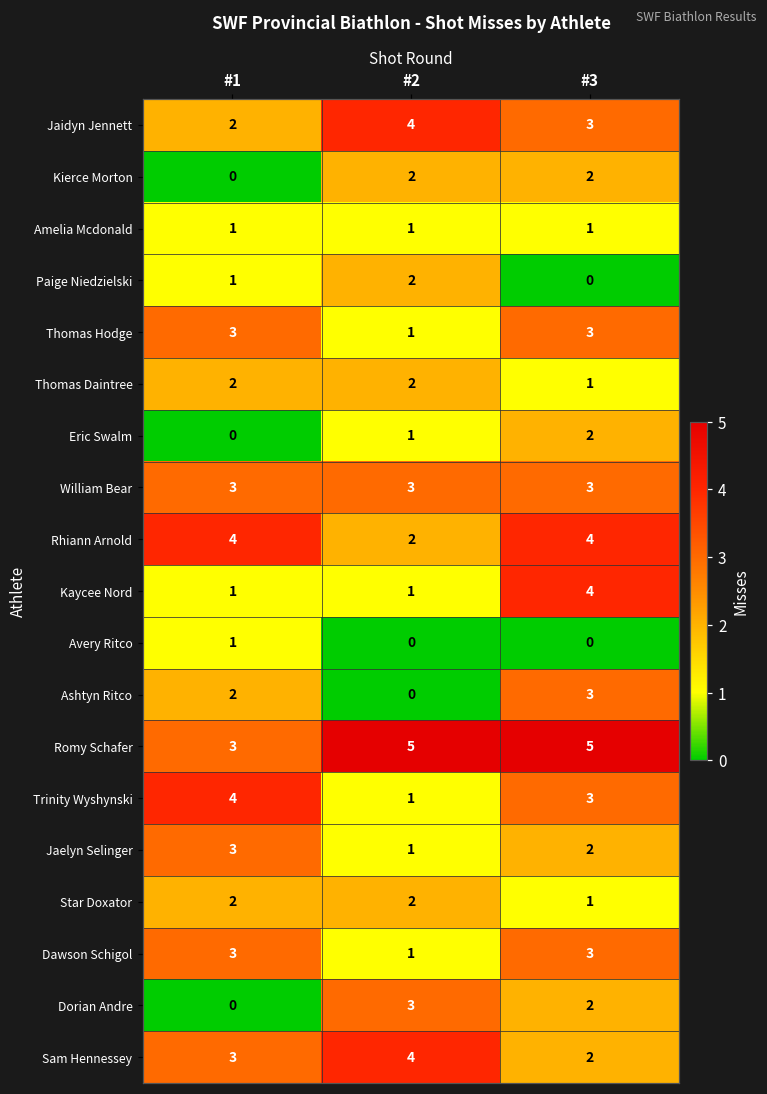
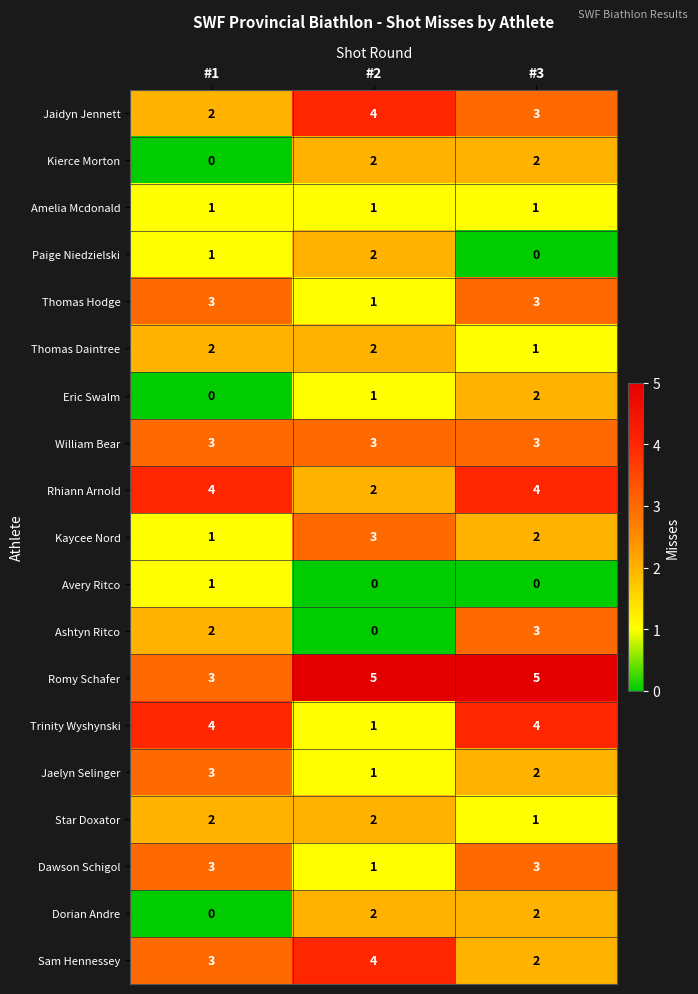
  {
    "Jaidyn Jennett": {
      "#1": 2,
      "#2": 4,
      "#3": 3
    },
    "Kierce Morton": {
      "#1": 0,
      "#2": 2,
      "#3": 2
    },
    "Amelia Mcdonald": {
      "#1": 1,
      "#2": 1,
      "#3": 1
    },
    "Paige Niedzielski": {
      "#1": 1,
      "#2": 2,
      "#3": 0
    },
    "Thomas Hodge": {
      "#1": 3,
      "#2": 1,
      "#3": 3
    },
    "Thomas Daintree": {
      "#1": 2,
      "#2": 2,
      "#3": 1
    },
    "Eric Swalm": {
      "#1": 0,
      "#2": 1,
      "#3": 2
    },
    "William Bear": {
      "#1": 3,
      "#2": 3,
      "#3": 3
    },
    "Rhiann Arnold": {
      "#1": 4,
      "#2": 2,
      "#3": 4
    },
    "Kaycee Nord": {
      "#1": 1,
-     "#2": 1,
-     "#3": 4
+     "#2": 3,
+     "#3": 2
    },
    "Avery Ritco": {
      "#1": 1,
      "#2": 0,
      "#3": 0
    },
    "Ashtyn Ritco": {
      "#1": 2,
      "#2": 0,
      "#3": 3
    },
    "Romy Schafer": {
      "#1": 3,
      "#2": 5,
      "#3": 5
    },
    "Trinity Wyshynski": {
      "#1": 4,
      "#2": 1,
-     "#3": 3
+     "#3": 4
    },
    "Jaelyn Selinger": {
      "#1": 3,
      "#2": 1,
      "#3": 2
    },
    "Star Doxator": {
      "#1": 2,
      "#2": 2,
      "#3": 1
    },
    "Dawson Schigol": {
      "#1": 3,
      "#2": 1,
      "#3": 3
    },
    "Dorian Andre": {
      "#1": 0,
-     "#2": 3,
+     "#2": 2,
      "#3": 2
    },
    "Sam Hennessey": {
      "#1": 3,
      "#2": 4,
      "#3": 2
    }
  }
